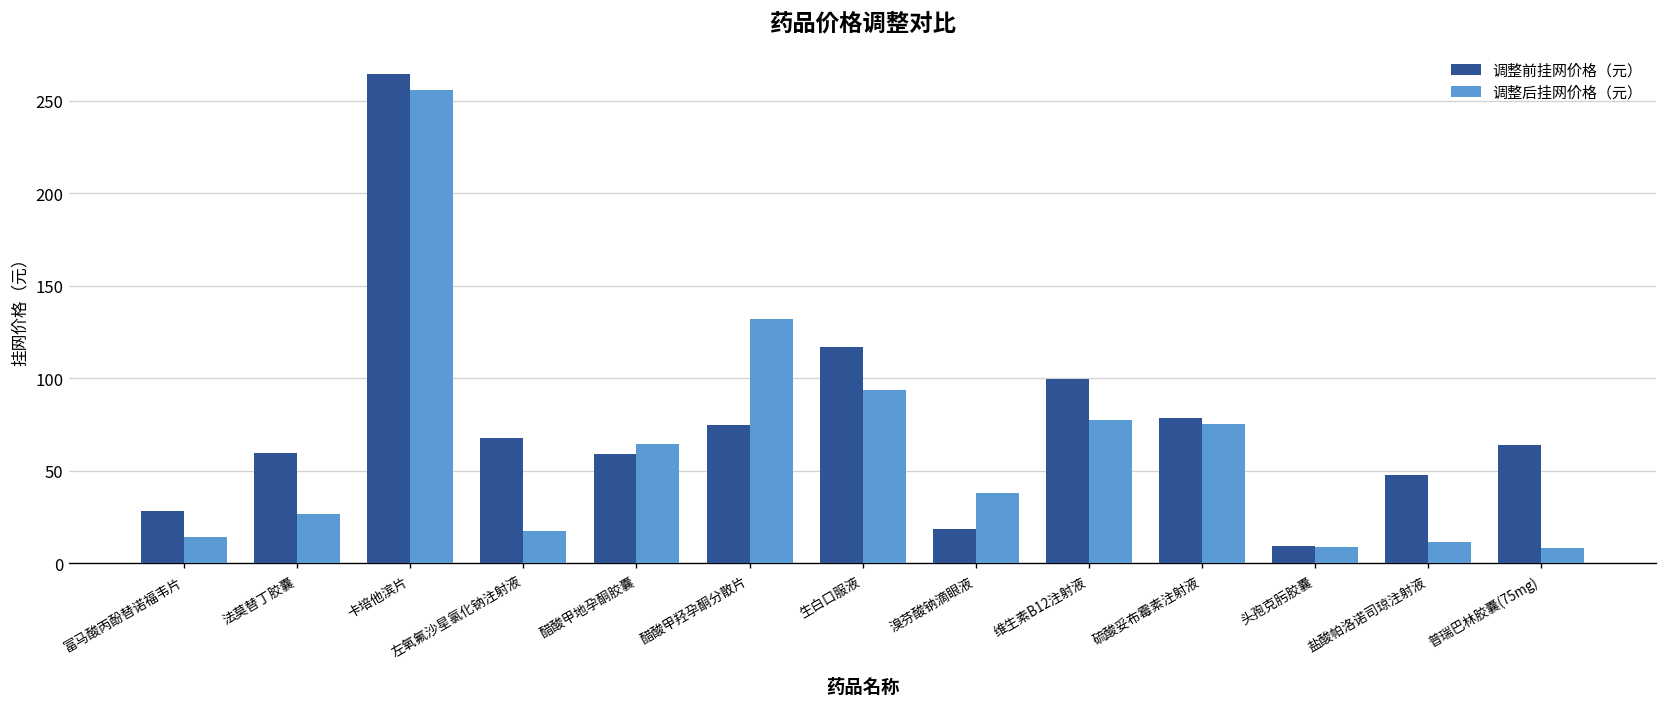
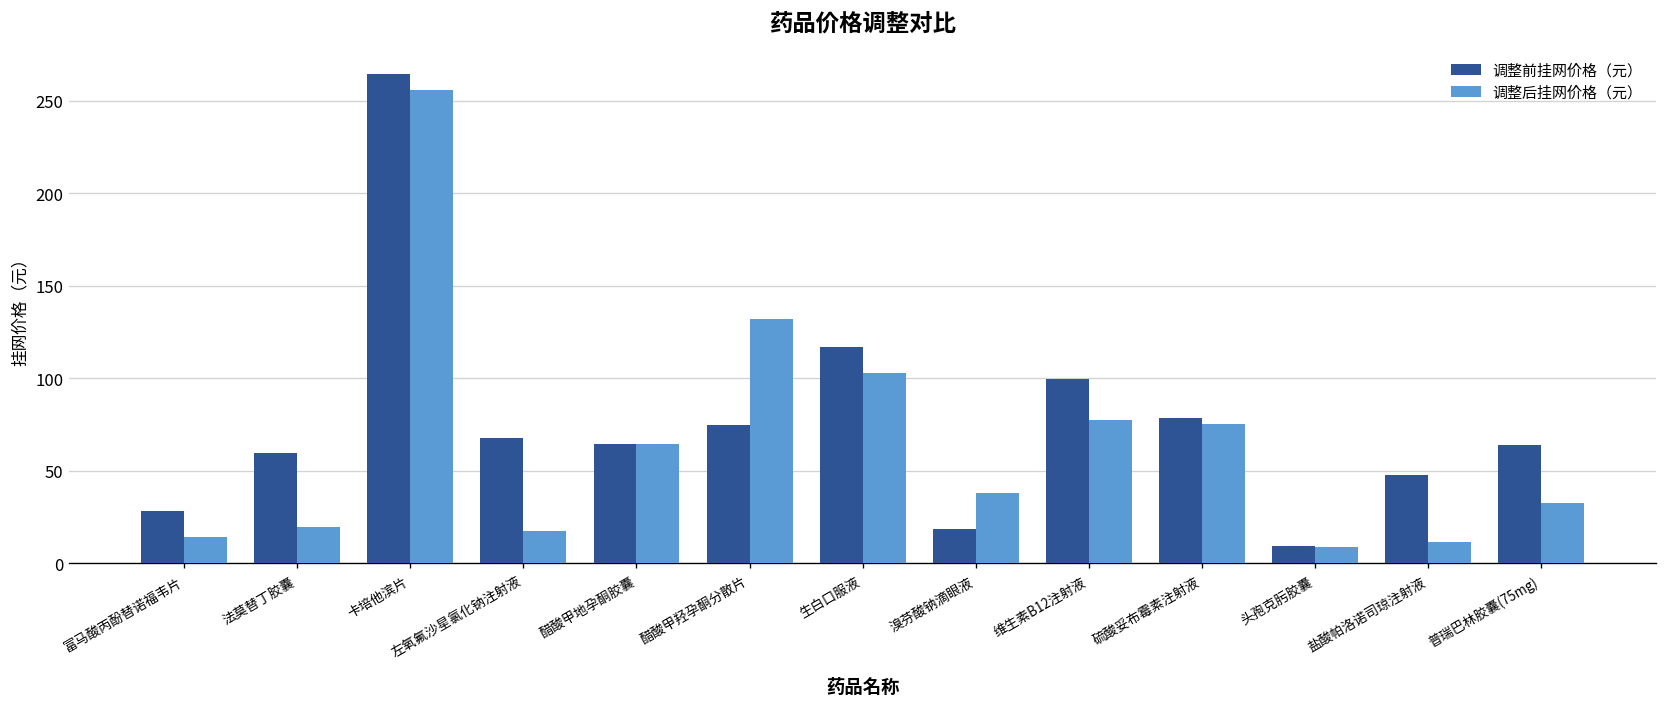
  {
    "调整前挂网价格（元）": {
      "富马酸丙酚替诺福韦片": 28,
      "法莫替丁胶囊": 60,
      "卡培他滨片": 264,
      "左氧氟沙星氯化钠注射液": 68,
-     "醋酸甲地孕酮胶囊": 59,
+     "醋酸甲地孕酮胶囊": 64,
      "醋酸甲羟孕酮分散片": 75,
      "生白口服液": 117,
      "溴芬酸钠滴眼液": 19,
      "维生素B12注射液": 100,
      "硫酸妥布霉素注射液": 79,
      "头孢克肟胶囊": 9,
      "盐酸帕洛诺司琼注射液": 48,
      "普瑞巴林胶囊(75mg)": 64
    },
    "调整后挂网价格（元）": {
      "富马酸丙酚替诺福韦片": 14,
-     "法莫替丁胶囊": 27,
+     "法莫替丁胶囊": 20,
      "卡培他滨片": 256,
      "左氧氟沙星氯化钠注射液": 18,
      "醋酸甲地孕酮胶囊": 64,
      "醋酸甲羟孕酮分散片": 132,
-     "生白口服液": 93,
+     "生白口服液": 103,
      "溴芬酸钠滴眼液": 38,
      "维生素B12注射液": 77,
      "硫酸妥布霉素注射液": 75,
      "头孢克肟胶囊": 9,
      "盐酸帕洛诺司琼注射液": 11,
-     "普瑞巴林胶囊(75mg)": 8
+     "普瑞巴林胶囊(75mg)": 32
    }
  }
